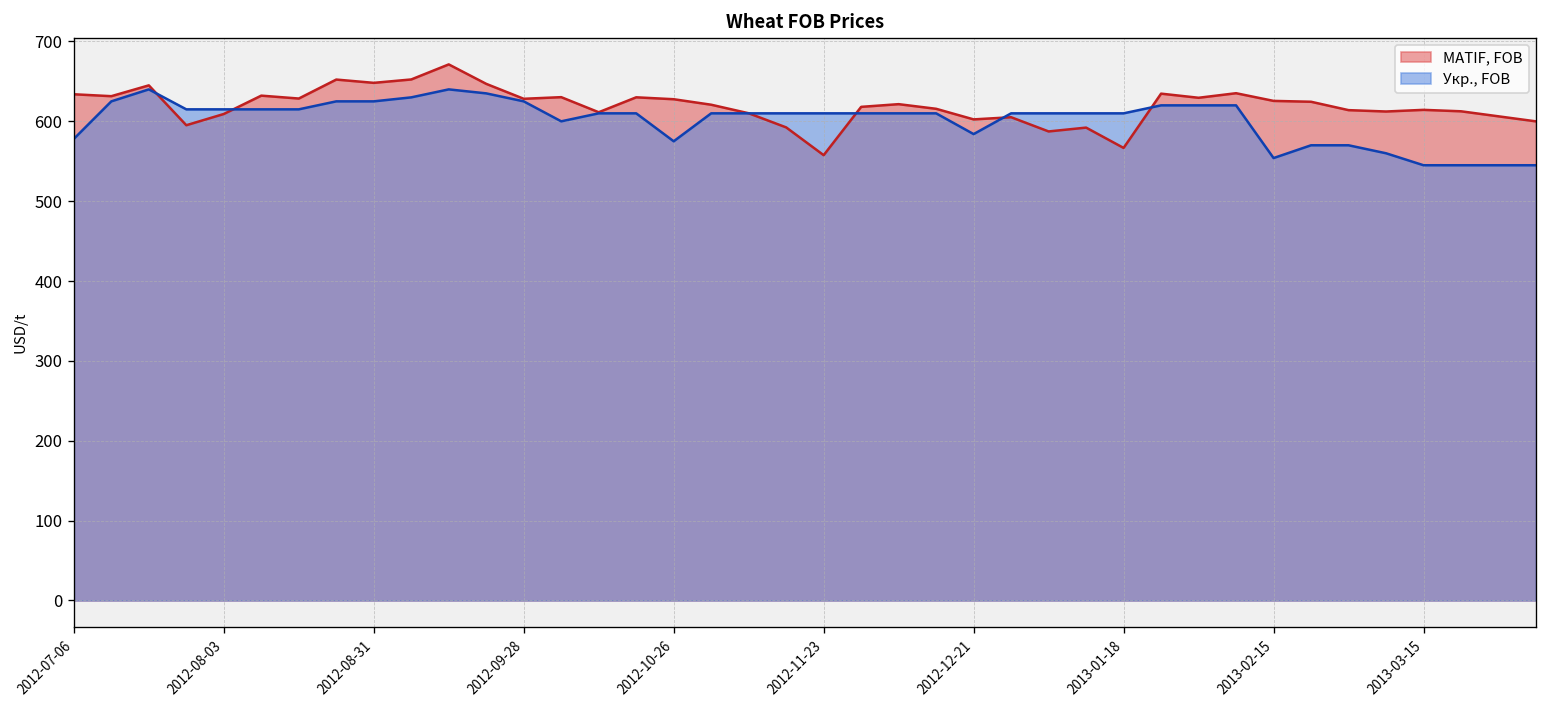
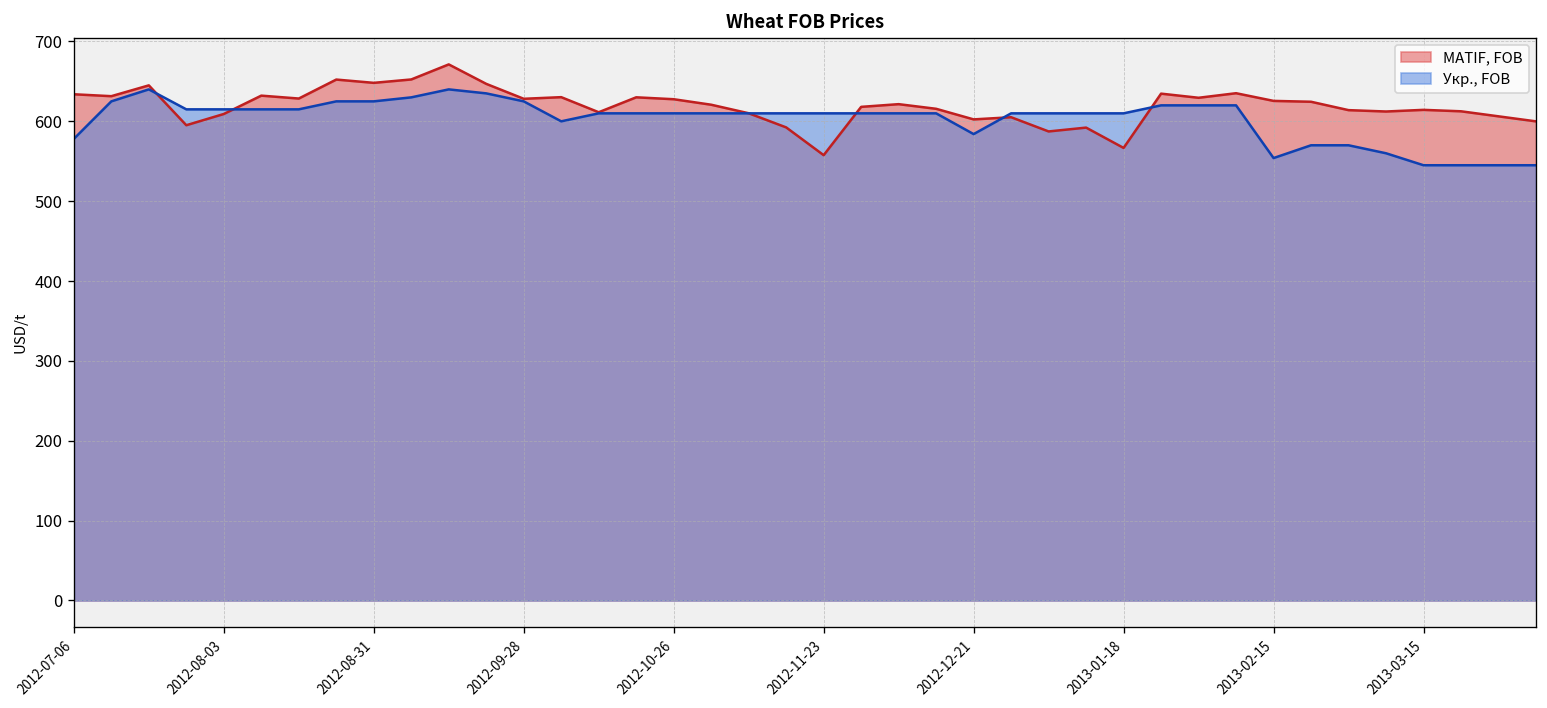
  {
    "MATIF, FOB": {
      "2012-07-06": 630,
      "2012-08-03": 610,
      "2012-08-31": 650,
      "2012-10-26": 630,
      "2012-11-23": 560,
      "2012-12-21": 600,
      "2013-01-18": 570,
      "2013-02-15": 630,
      "2013-03-15": 610
    },
    "Укр., FOB": {
      "2012-07-06": 580,
      "2012-08-03": 620,
      "2012-08-31": 630,
-     "2012-10-26": 580,
+     "2012-10-26": 610,
      "2012-11-23": 610,
      "2012-12-21": 580,
      "2013-01-18": 610,
      "2013-02-15": 550,
      "2013-03-15": 550
    }
  }
